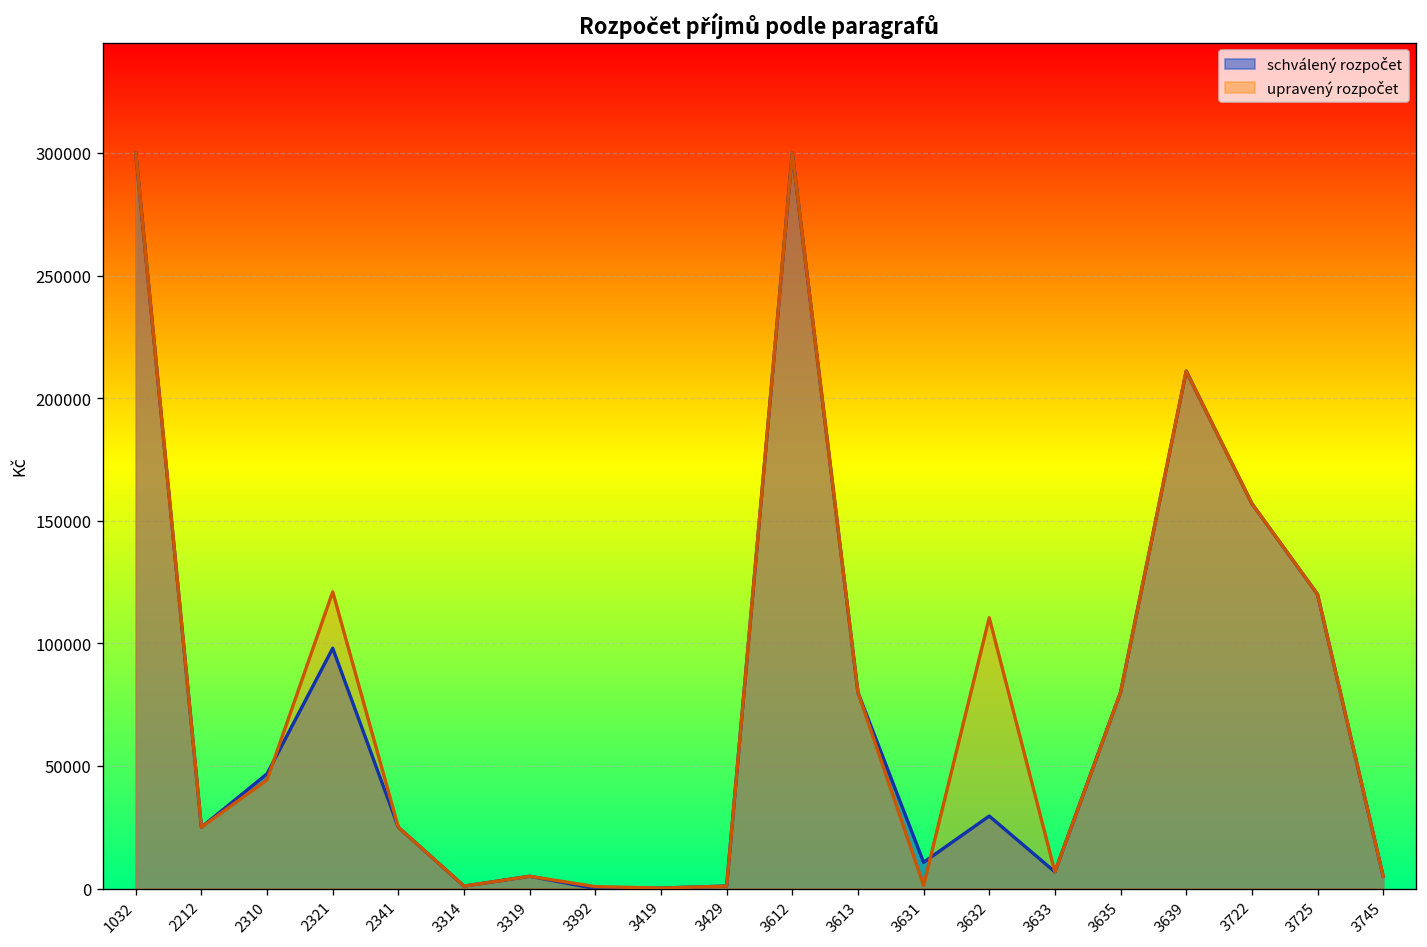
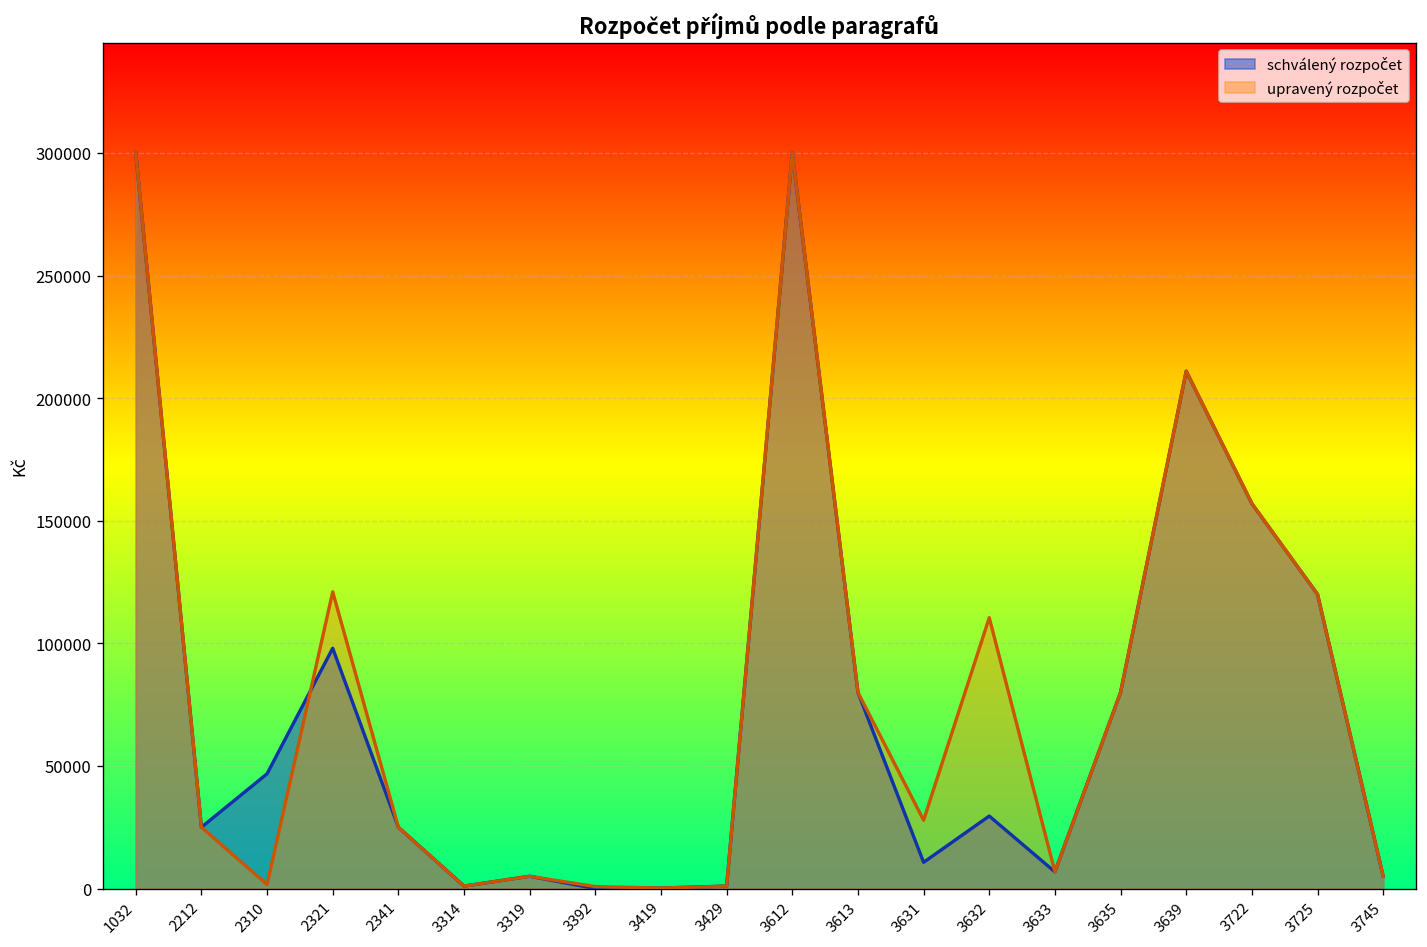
  {
    "schválený rozpočet": {
      "2310": 47000,
      "2321": 98000,
      "3631": 11000,
      "3632": 30000
    },
    "upravený rozpočet": {
-     "2310": 44000,
+     "2310": 2000,
      "2321": 121000,
-     "3631": 1000,
+     "3631": 28000,
      "3632": 110000
    }
  }
